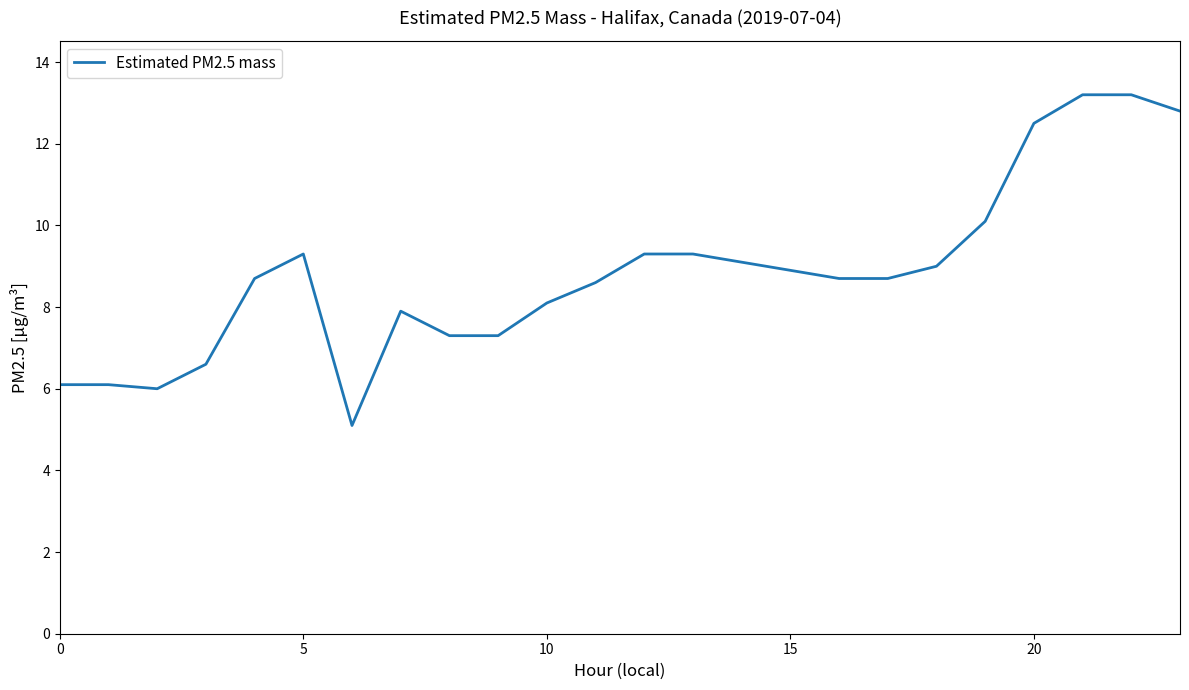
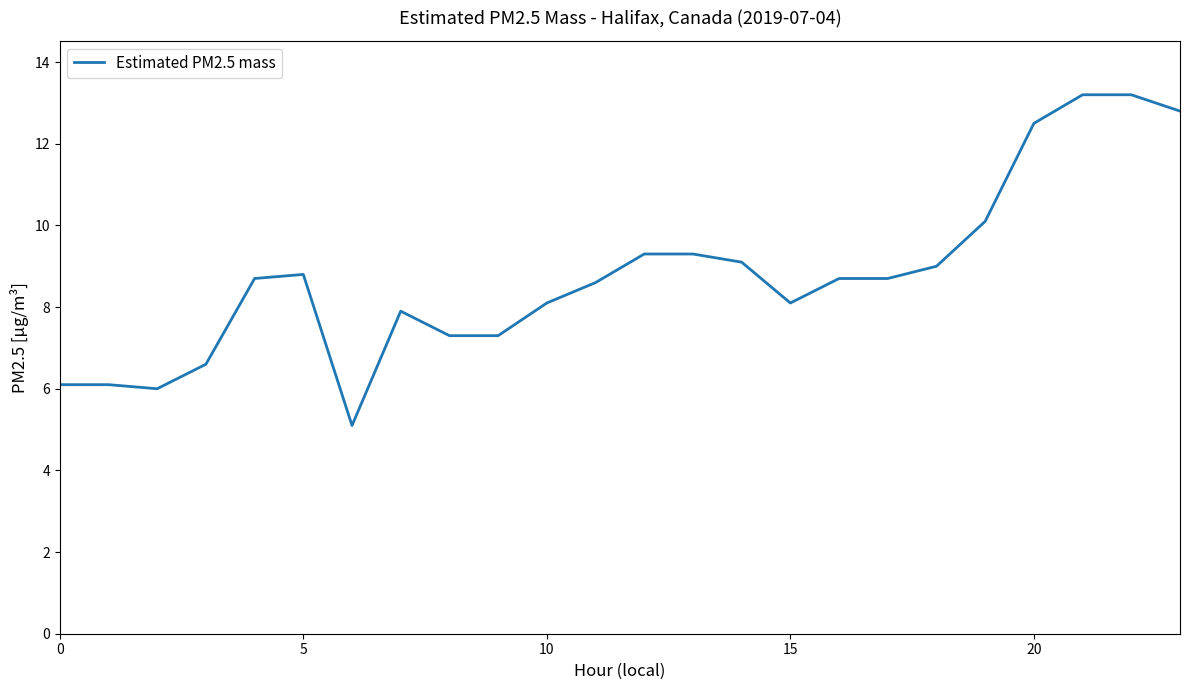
  {
    "0": 6.1,
-   "5": 9.3,
+   "5": 8.8,
    "10": 8.1,
-   "15": 8.9,
+   "15": 8.1,
    "20": 12.5
  }
